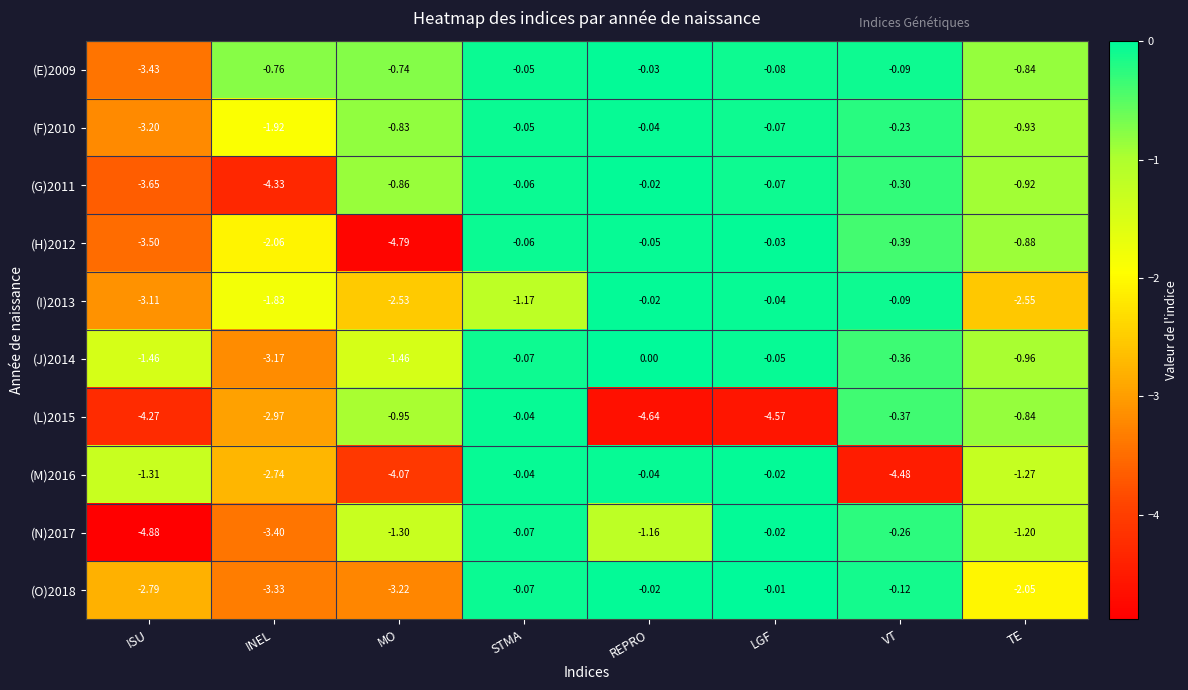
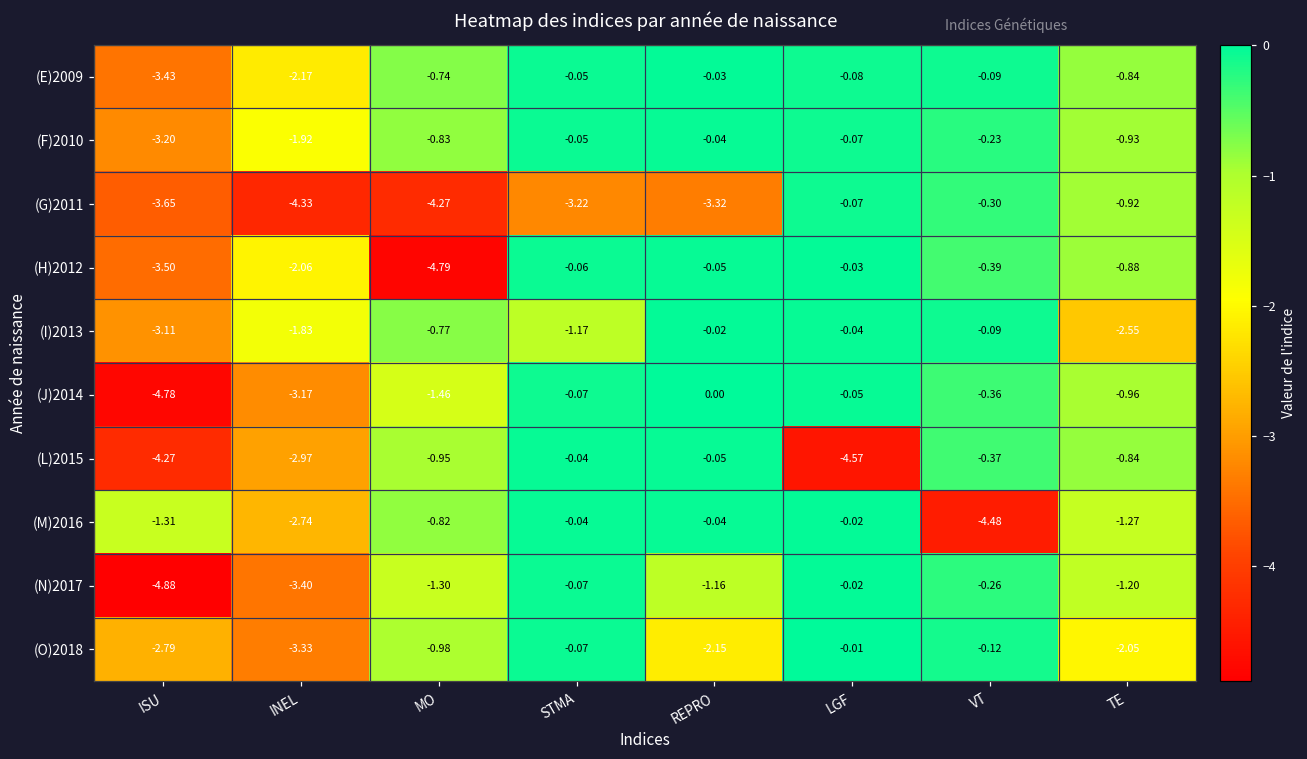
  {
    "(E)2009": {
      "ISU": -3.43,
-     "INEL": -0.76,
+     "INEL": -2.17,
      "MO": -0.74,
      "STMA": -0.05,
      "REPRO": -0.03,
      "LGF": -0.08,
      "VT": -0.09,
      "TE": -0.84
    },
    "(F)2010": {
      "ISU": -3.20,
      "INEL": -1.92,
      "MO": -0.83,
      "STMA": -0.05,
      "REPRO": -0.04,
      "LGF": -0.07,
      "VT": -0.23,
      "TE": -0.93
    },
    "(G)2011": {
      "ISU": -3.65,
      "INEL": -4.33,
-     "MO": -0.86,
-     "STMA": -0.06,
-     "REPRO": -0.02,
+     "MO": -4.27,
+     "STMA": -3.22,
+     "REPRO": -3.32,
      "LGF": -0.07,
      "VT": -0.30,
      "TE": -0.92
    },
    "(H)2012": {
      "ISU": -3.50,
      "INEL": -2.06,
      "MO": -4.79,
      "STMA": -0.06,
      "REPRO": -0.05,
      "LGF": -0.03,
      "VT": -0.39,
      "TE": -0.88
    },
    "(I)2013": {
      "ISU": -3.11,
      "INEL": -1.83,
-     "MO": -2.53,
+     "MO": -0.77,
      "STMA": -1.17,
      "REPRO": -0.02,
      "LGF": -0.04,
      "VT": -0.09,
      "TE": -2.55
    },
    "(J)2014": {
-     "ISU": -1.46,
+     "ISU": -4.78,
      "INEL": -3.17,
      "MO": -1.46,
      "STMA": -0.07,
      "REPRO": 0.00,
      "LGF": -0.05,
      "VT": -0.36,
      "TE": -0.96
    },
    "(L)2015": {
      "ISU": -4.27,
      "INEL": -2.97,
      "MO": -0.95,
      "STMA": -0.04,
-     "REPRO": -4.64,
+     "REPRO": -0.05,
      "LGF": -4.57,
      "VT": -0.37,
      "TE": -0.84
    },
    "(M)2016": {
      "ISU": -1.31,
      "INEL": -2.74,
-     "MO": -4.07,
+     "MO": -0.82,
      "STMA": -0.04,
      "REPRO": -0.04,
      "LGF": -0.02,
      "VT": -4.48,
      "TE": -1.27
    },
    "(N)2017": {
      "ISU": -4.88,
      "INEL": -3.40,
      "MO": -1.30,
      "STMA": -0.07,
      "REPRO": -1.16,
      "LGF": -0.02,
      "VT": -0.26,
      "TE": -1.20
    },
    "(O)2018": {
      "ISU": -2.79,
      "INEL": -3.33,
-     "MO": -3.22,
+     "MO": -0.98,
      "STMA": -0.07,
-     "REPRO": -0.02,
+     "REPRO": -2.15,
      "LGF": -0.01,
      "VT": -0.12,
      "TE": -2.05
    }
  }
